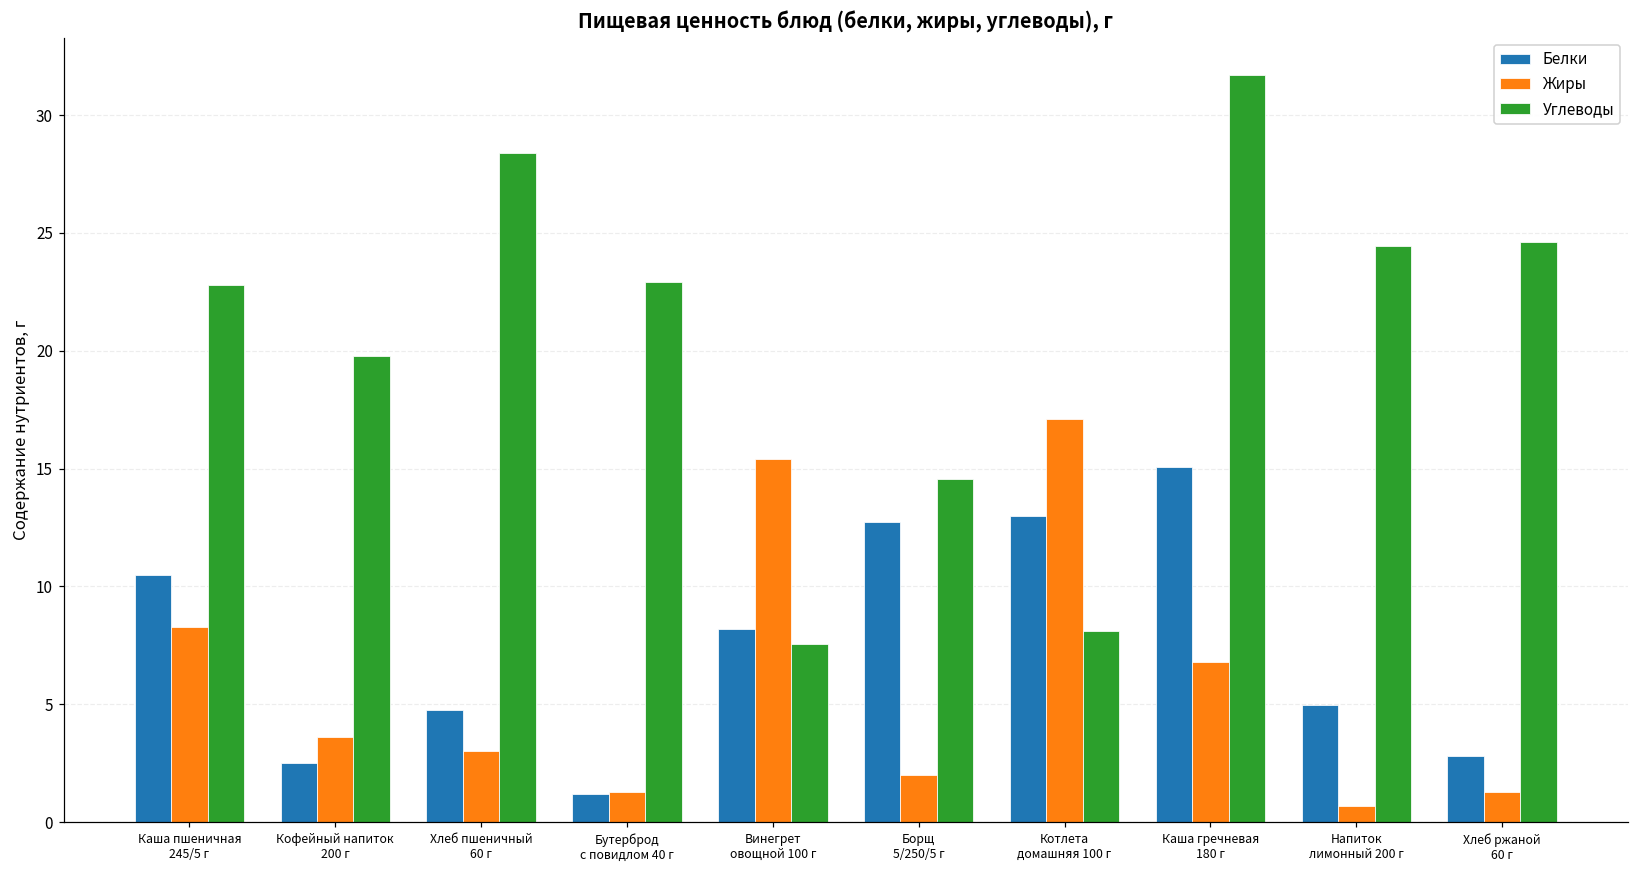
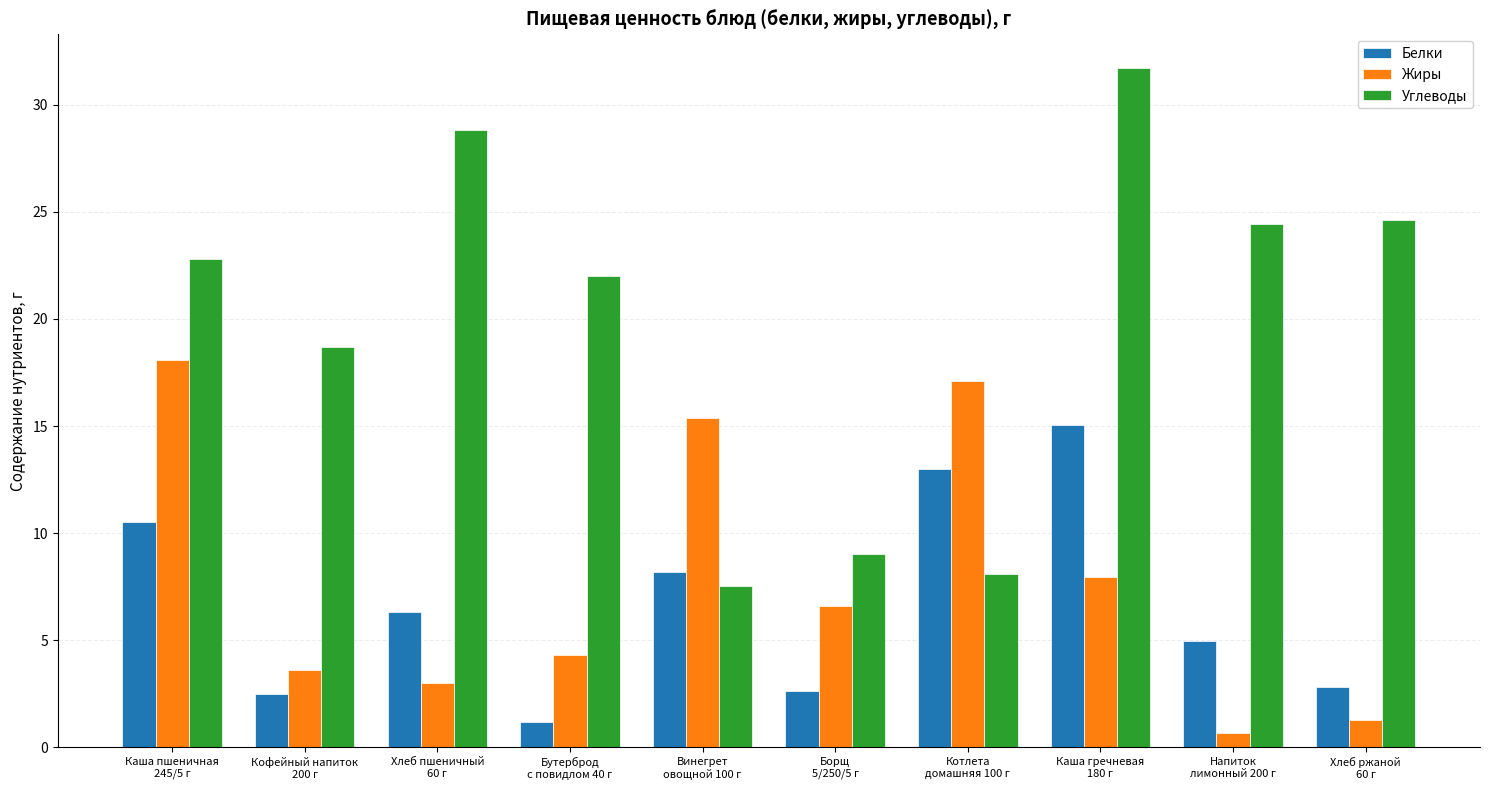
  {
    "Белки": {
      "Каша пшеничная 245/5 г": 10.5,
      "Кофейный напиток 200 г": 2.5,
-     "Хлеб пшеничный 60 г": 4.7,
+     "Хлеб пшеничный 60 г": 6.3,
      "Бутерброд с повидлом 40 г": 1.2,
      "Винегрет овощной 100 г": 8.2,
-     "Борщ 5/250/5 г": 12.7,
+     "Борщ 5/250/5 г": 2.6,
      "Котлета домашняя 100 г": 13.0,
      "Каша гречневая 180 г": 15.1,
      "Напиток лимонный 200 г": 5.0,
      "Хлеб ржаной 60 г": 2.8
    },
    "Жиры": {
-     "Каша пшеничная 245/5 г": 8.3,
+     "Каша пшеничная 245/5 г": 18.1,
      "Кофейный напиток 200 г": 3.6,
      "Хлеб пшеничный 60 г": 3.0,
-     "Бутерброд с повидлом 40 г": 1.3,
+     "Бутерброд с повидлом 40 г": 4.3,
      "Винегрет овощной 100 г": 15.4,
-     "Борщ 5/250/5 г": 2.0,
+     "Борщ 5/250/5 г": 6.6,
      "Котлета домашняя 100 г": 17.1,
-     "Каша гречневая 180 г": 6.8,
+     "Каша гречневая 180 г": 7.9,
      "Напиток лимонный 200 г": 0.7,
      "Хлеб ржаной 60 г": 1.3
    },
    "Углеводы": {
      "Каша пшеничная 245/5 г": 22.8,
-     "Кофейный напиток 200 г": 19.8,
-     "Хлеб пшеничный 60 г": 28.4,
-     "Бутерброд с повидлом 40 г": 22.9,
+     "Кофейный напиток 200 г": 18.7,
+     "Хлеб пшеничный 60 г": 28.8,
+     "Бутерброд с повидлом 40 г": 22.0,
      "Винегрет овощной 100 г": 7.6,
-     "Борщ 5/250/5 г": 14.6,
+     "Борщ 5/250/5 г": 9.0,
      "Котлета домашняя 100 г": 8.1,
      "Каша гречневая 180 г": 31.7,
      "Напиток лимонный 200 г": 24.4,
      "Хлеб ржаной 60 г": 24.6
    }
  }
